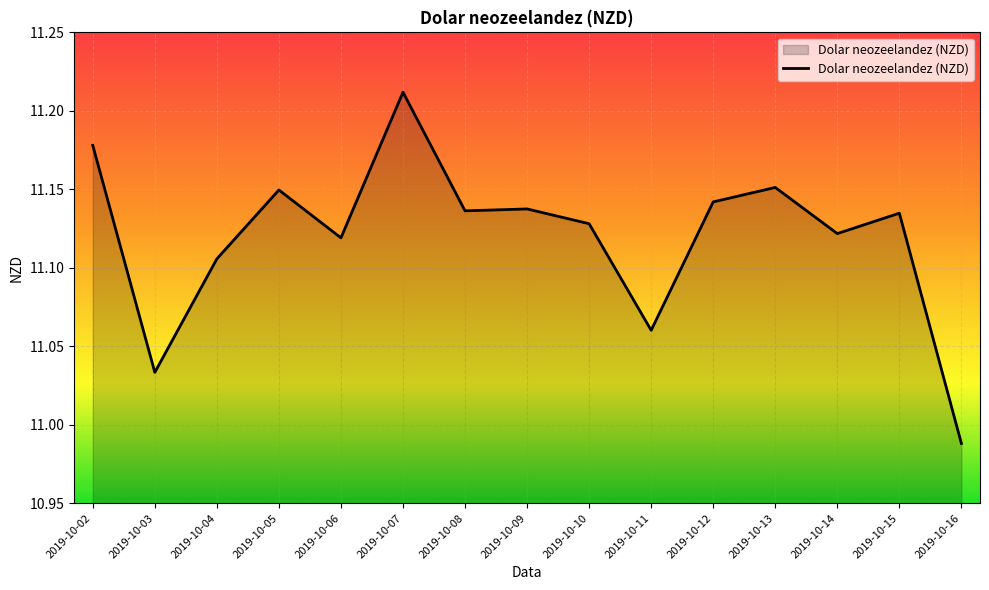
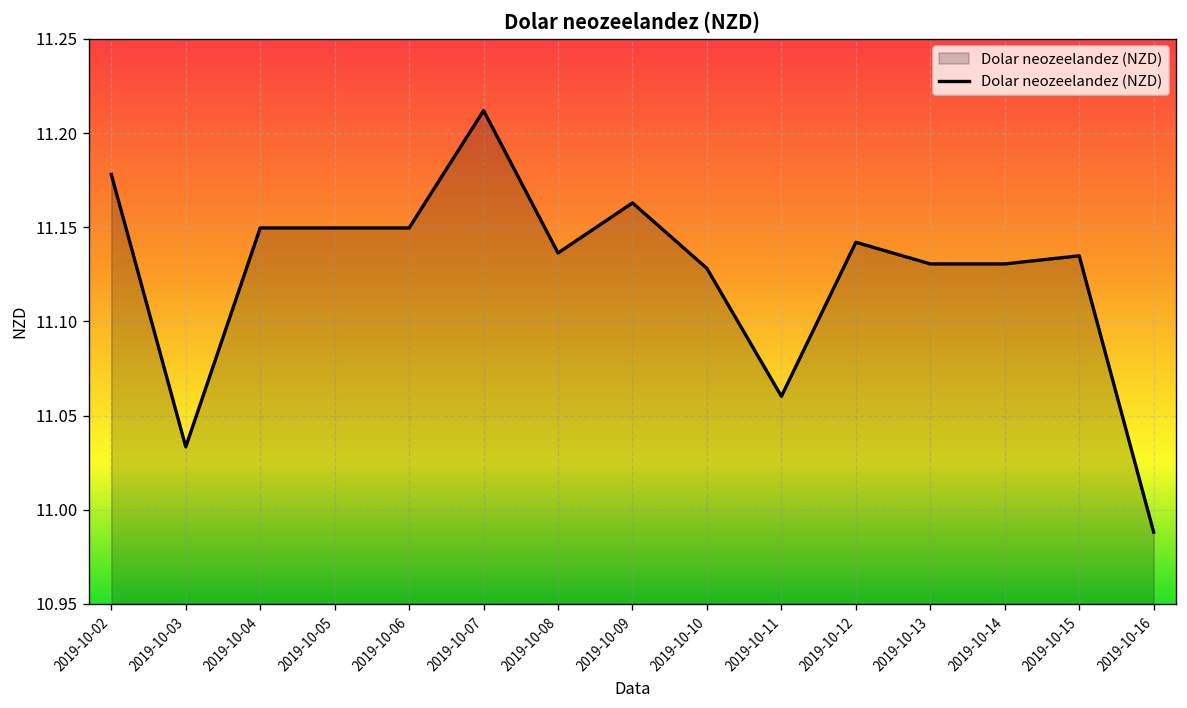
  {
    "2019-10-02": 11.178,
    "2019-10-03": 11.033,
-   "2019-10-04": 11.106,
+   "2019-10-04": 11.150,
    "2019-10-05": 11.150,
-   "2019-10-06": 11.119,
+   "2019-10-06": 11.150,
    "2019-10-07": 11.212,
    "2019-10-08": 11.136,
-   "2019-10-09": 11.138,
+   "2019-10-09": 11.163,
    "2019-10-10": 11.128,
    "2019-10-11": 11.060,
    "2019-10-12": 11.142,
-   "2019-10-13": 11.151,
-   "2019-10-14": 11.122,
+   "2019-10-13": 11.131,
+   "2019-10-14": 11.131,
    "2019-10-15": 11.135,
    "2019-10-16": 10.988
  }
